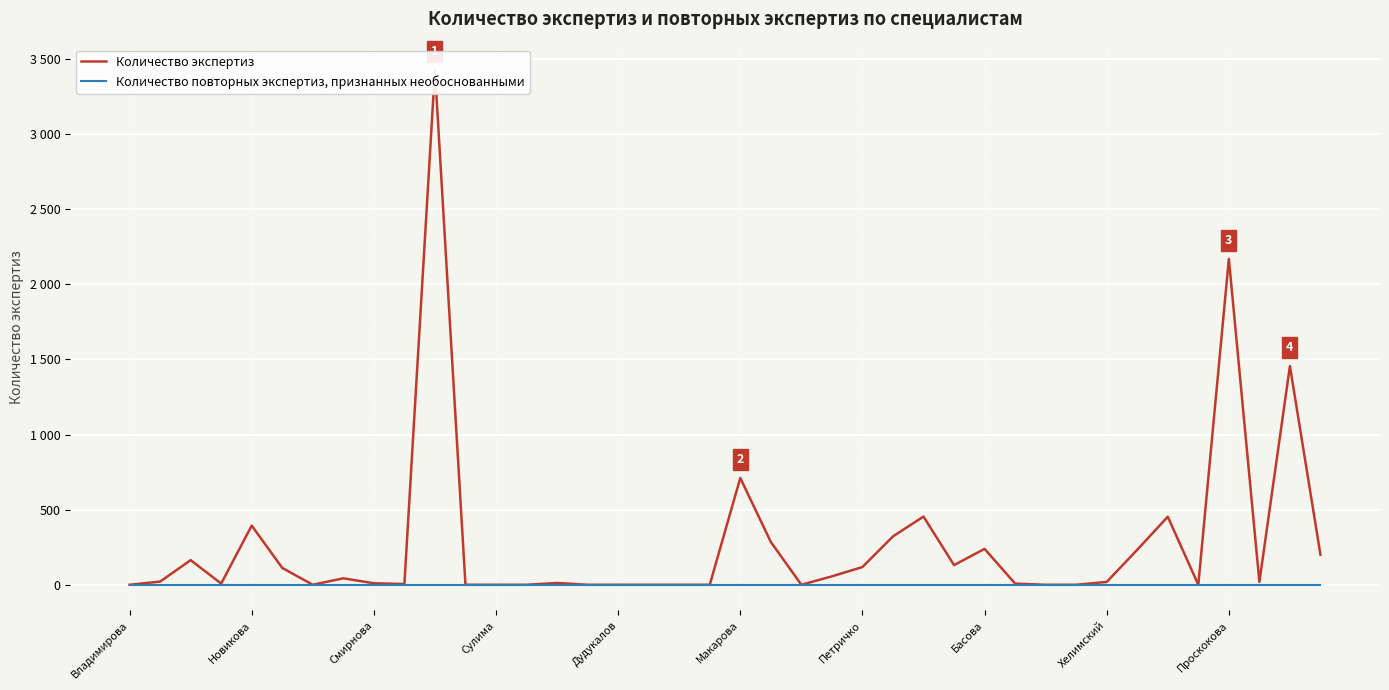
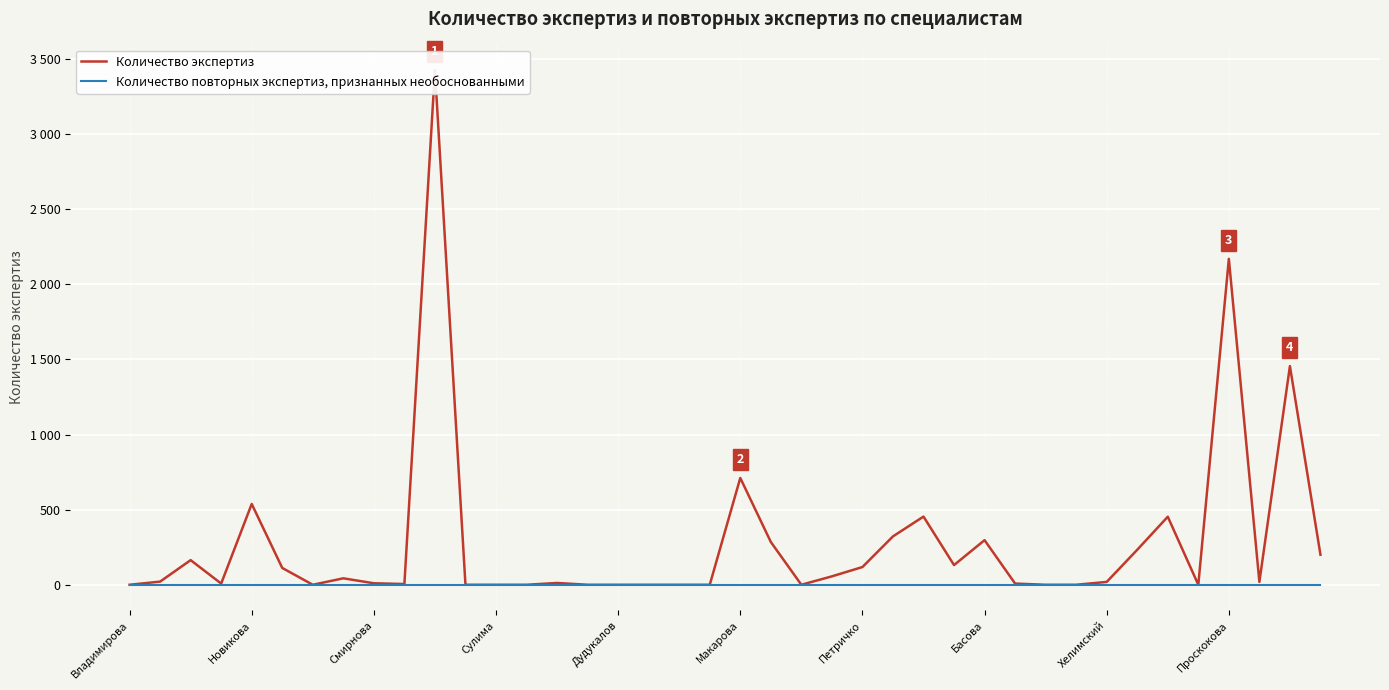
  {
    "Количество экспертиз": {
-     "Новикова": 390,
+     "Новикова": 540,
      "Петричко": 120,
-     "Басова": 240,
+     "Басова": 300,
      "Хелимский": 20
    },
    "Количество повторных экспертиз, признанных необоснованными": {
      "Новикова": 0,
      "Макарова": 0,
      "Петричко": 0,
      "Басова": 0,
      "Хелимский": 0,
      "Проскокова": 0
    }
  }
